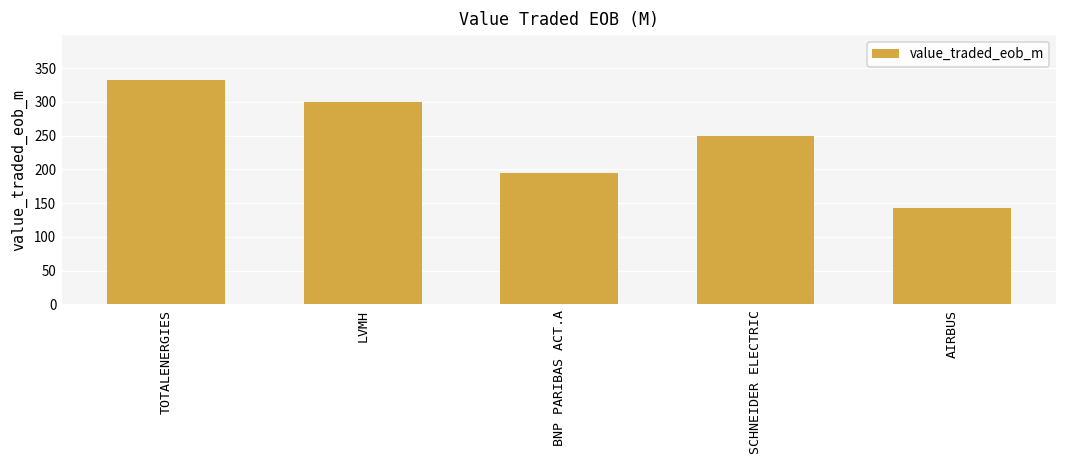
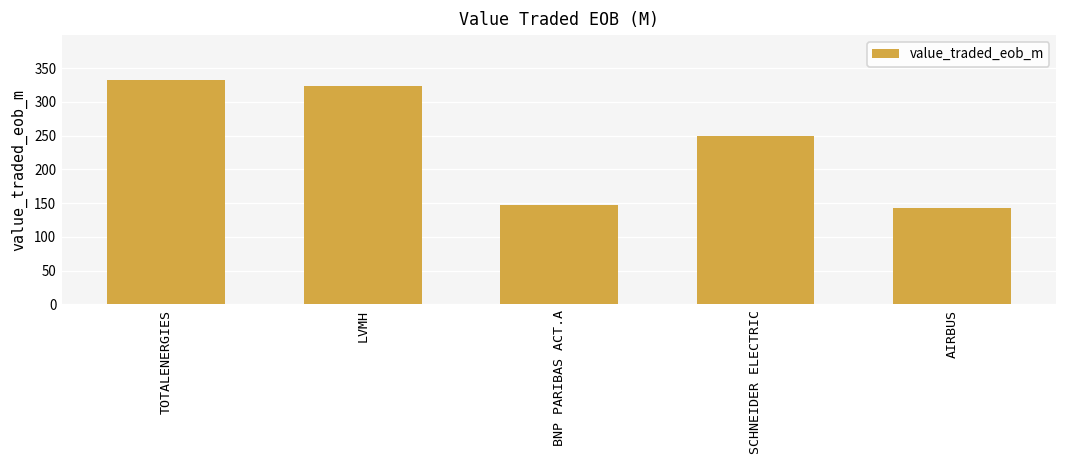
  {
    "TOTALENERGIES": 330,
-   "LVMH": 300,
-   "BNP PARIBAS ACT.A": 190,
+   "LVMH": 320,
+   "BNP PARIBAS ACT.A": 150,
    "SCHNEIDER ELECTRIC": 250,
    "AIRBUS": 140
  }
